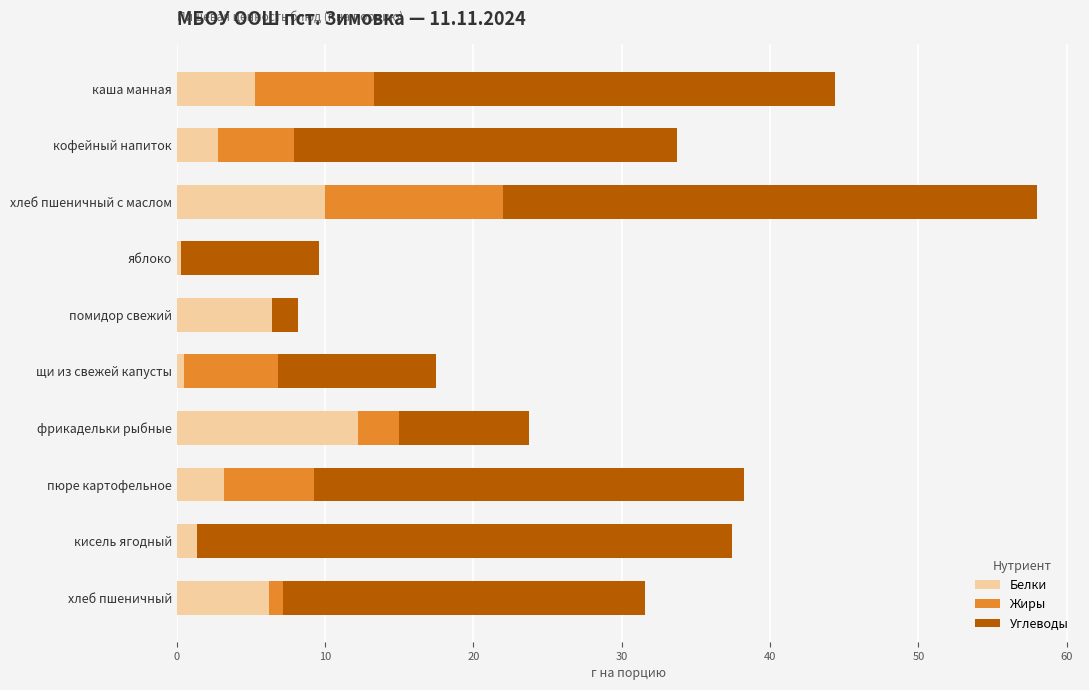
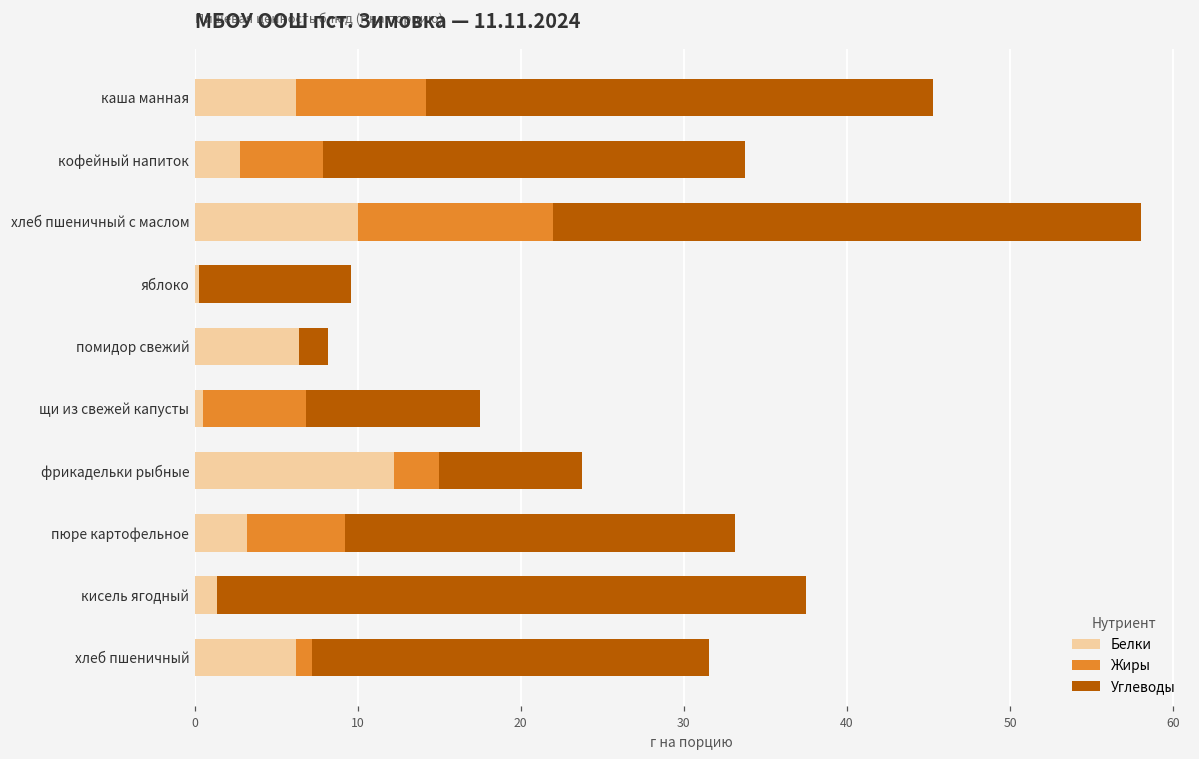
  {
    "Белки": {
-     "каша манная": 5.3,
+     "каша манная": 6.2,
      "кофейный напиток": 2.8,
      "хлеб пшеничный с маслом": 10.0,
      "яблоко": 0.3,
      "помидор свежий": 6.4,
      "щи из свежей капусты": 0.5,
      "фрикадельки рыбные": 12.2,
      "пюре картофельное": 3.2,
      "кисель ягодный": 1.4,
      "хлеб пшеничный": 6.2
    },
    "Жиры": {
      "каша манная": 8.0,
      "кофейный напиток": 5.1,
      "хлеб пшеничный с маслом": 12.0,
      "яблоко": 0.0,
      "помидор свежий": 0.0,
      "щи из свежей капусты": 6.3,
      "фрикадельки рыбные": 2.8,
      "пюре картофельное": 6.1,
      "кисель ягодный": 0.0,
      "хлеб пшеничный": 1.0
    },
    "Углеводы": {
      "каша манная": 31.1,
      "кофейный напиток": 25.8,
      "хлеб пшеничный с маслом": 36.0,
      "яблоко": 9.3,
      "помидор свежий": 1.7,
      "щи из свежей капусты": 10.6,
      "фрикадельки рыбные": 8.7,
-     "пюре картофельное": 29.0,
+     "пюре картофельное": 23.9,
      "кисель ягодный": 36.1,
      "хлеб пшеничный": 24.4
    }
  }
